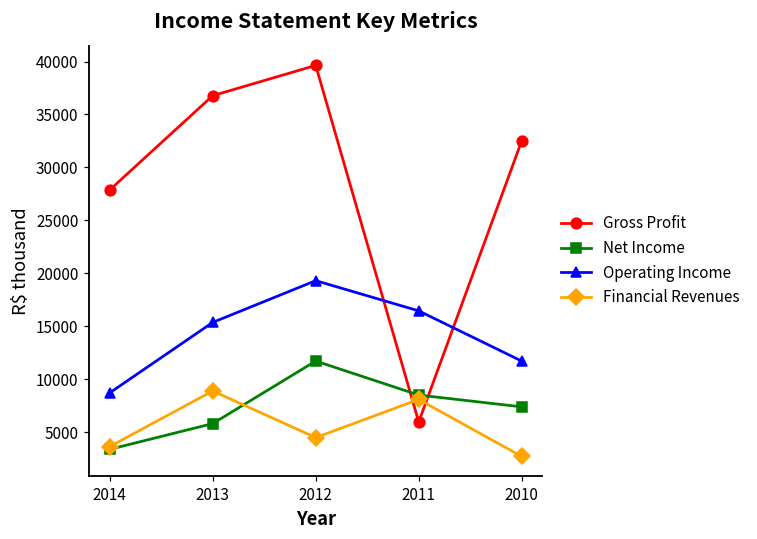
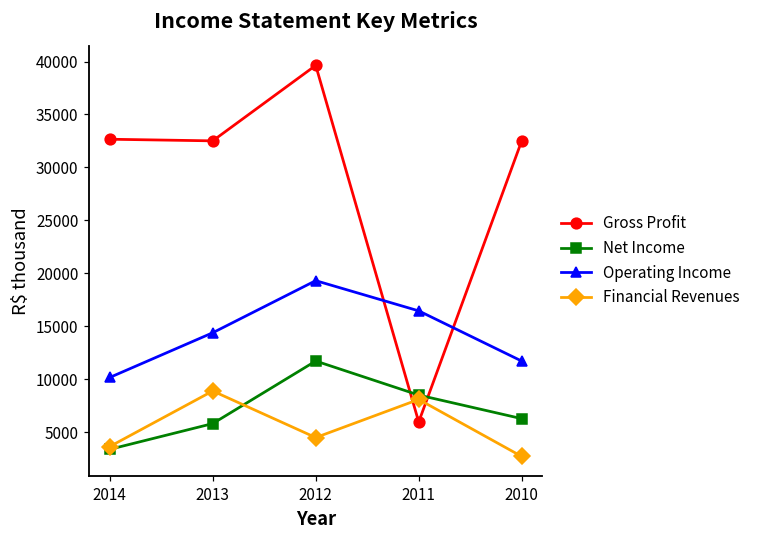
  {
    "Gross Profit": {
-     "2014": 28000,
-     "2013": 37000,
+     "2014": 33000,
+     "2013": 33000,
      "2012": 40000,
      "2011": 6000,
      "2010": 33000
    },
    "Net Income": {
      "2014": 3000,
      "2013": 6000,
      "2012": 12000,
      "2011": 9000,
-     "2010": 7000
+     "2010": 6000
    },
    "Operating Income": {
-     "2014": 9000,
-     "2013": 15000,
+     "2014": 10000,
+     "2013": 14000,
      "2012": 19000,
      "2011": 16000,
      "2010": 12000
    },
    "Financial Revenues": {
      "2014": 4000,
      "2013": 9000,
      "2012": 4000,
      "2011": 8000,
      "2010": 3000
    }
  }
